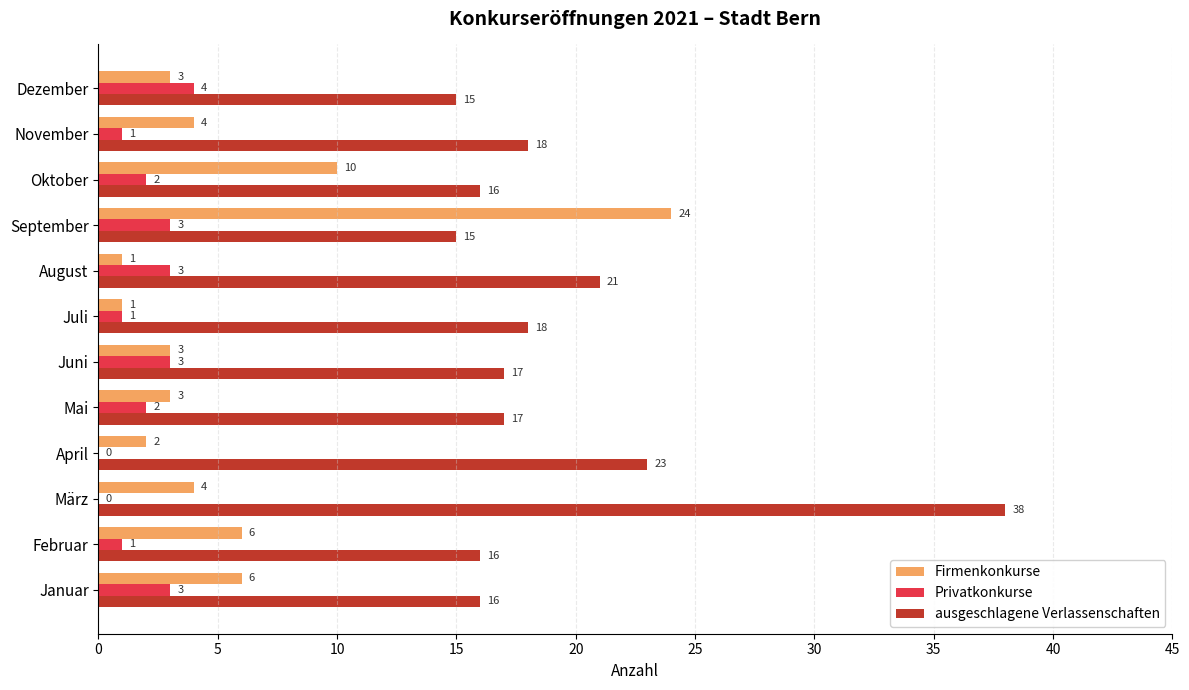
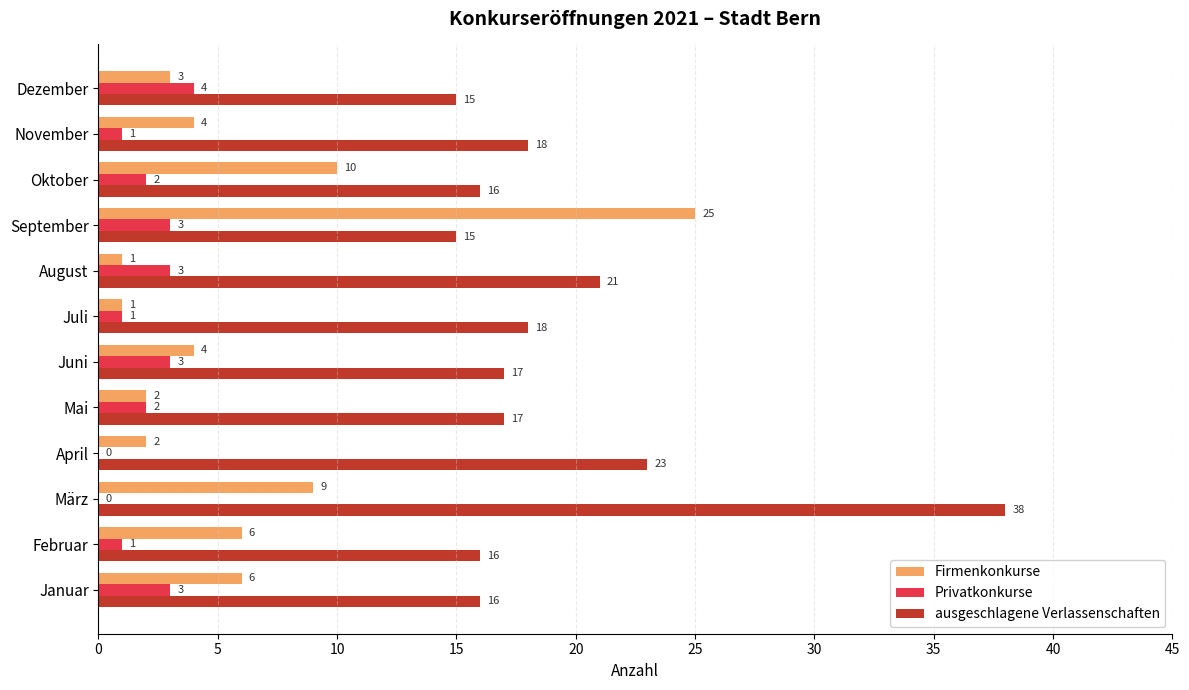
  {
    "Firmenkonkurse": {
      "Dezember": 3,
      "November": 4,
      "Oktober": 10,
-     "September": 24,
+     "September": 25,
      "August": 1,
      "Juli": 1,
-     "Juni": 3,
-     "Mai": 3,
+     "Juni": 4,
+     "Mai": 2,
      "April": 2,
-     "März": 4,
+     "März": 9,
      "Februar": 6,
      "Januar": 6
    }
  }
